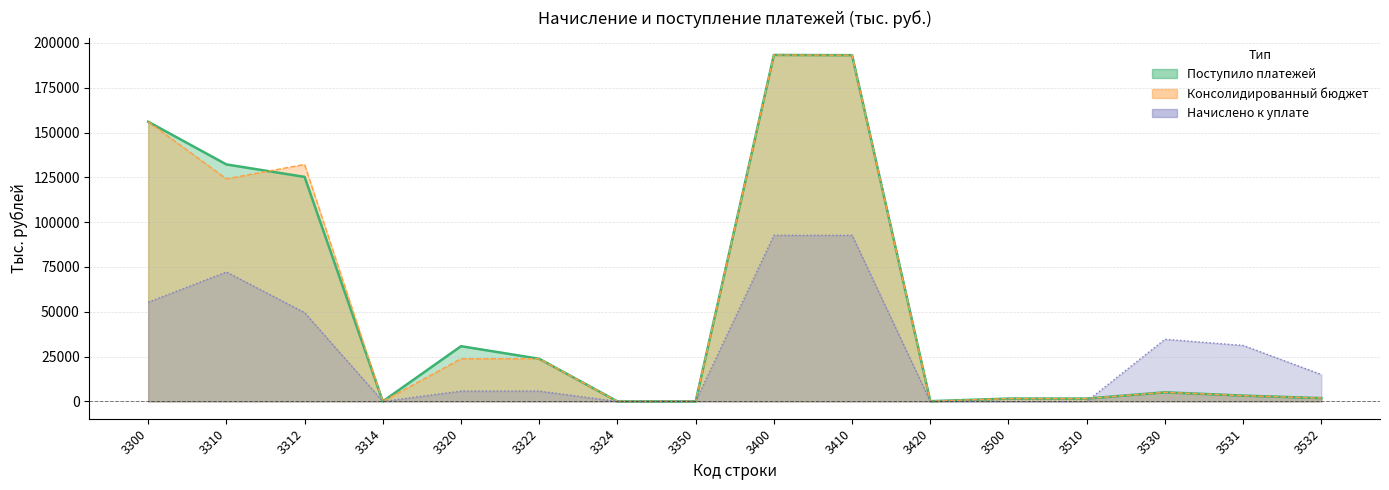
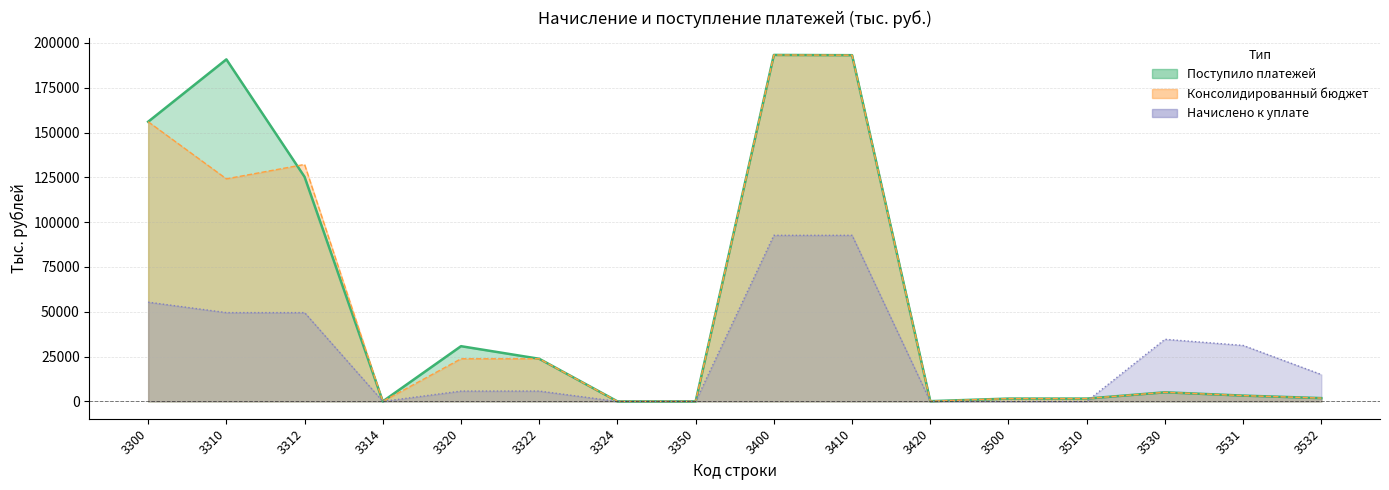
  {
    "Поступило платежей": {
-     "3310": 132000,
+     "3310": 191000,
      "3312": 125000,
      "3320": 31000
    },
    "Консолидированный бюджет": {
      "3310": 124000,
      "3312": 132000,
      "3320": 24000
    },
    "Начислено к уплате": {
      "3300": 55000,
-     "3310": 72000,
+     "3310": 50000,
      "3312": 50000,
      "3320": 6000,
      "3322": 6000,
      "3400": 93000,
      "3410": 93000,
      "3500": 0,
      "3510": 0,
      "3530": 35000,
      "3531": 31000,
      "3532": 15000
    }
  }
